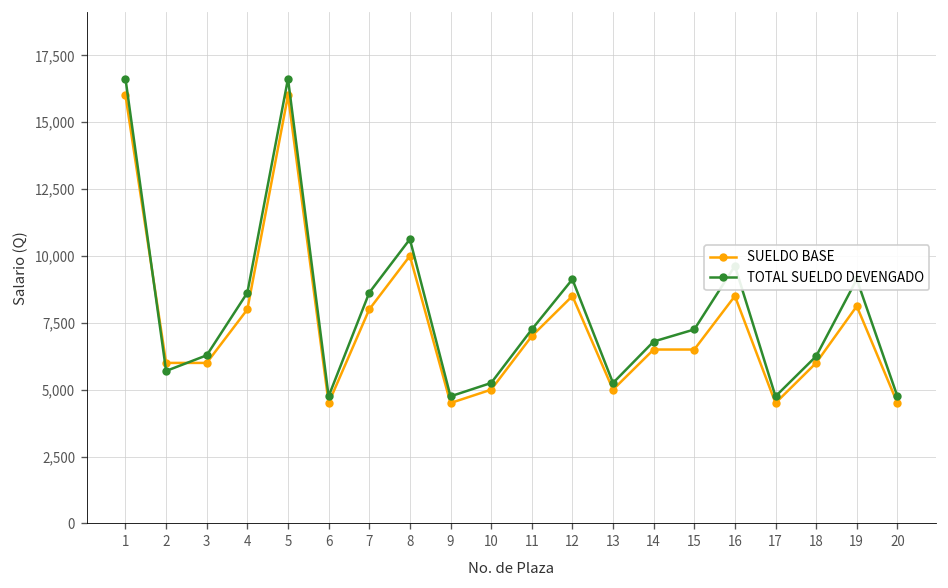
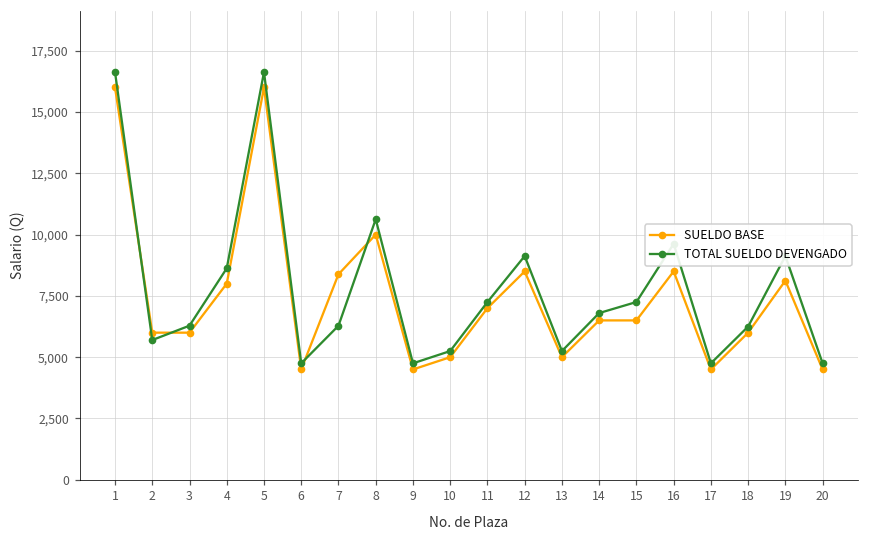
  {
    "SUELDO BASE": {
      "1": "16,000",
      "2": "6,000",
      "3": "6,000",
      "4": "8,000",
      "5": "16,000",
      "6": "4,500",
-     "7": "8,000",
+     "7": "8,400",
      "8": "10,000",
      "9": "4,500",
      "10": "5,000",
      "11": "7,000",
      "12": "8,500",
      "13": "5,000",
      "14": "6,500",
      "15": "6,500",
      "16": "8,500",
      "17": "4,500",
      "18": "6,000",
      "19": "8,100",
      "20": "4,500"
    },
    "TOTAL SUELDO DEVENGADO": {
      "1": "16,600",
      "2": "5,700",
      "3": "6,300",
      "4": "8,600",
      "5": "16,600",
      "6": "4,800",
-     "7": "8,600",
+     "7": "6,300",
      "8": "10,600",
      "9": "4,800",
      "10": "5,300",
      "11": "7,300",
      "12": "9,100",
      "13": "5,300",
      "14": "6,800",
      "15": "7,300",
      "17": "4,800",
      "18": "6,300",
      "20": "4,800"
    }
  }
